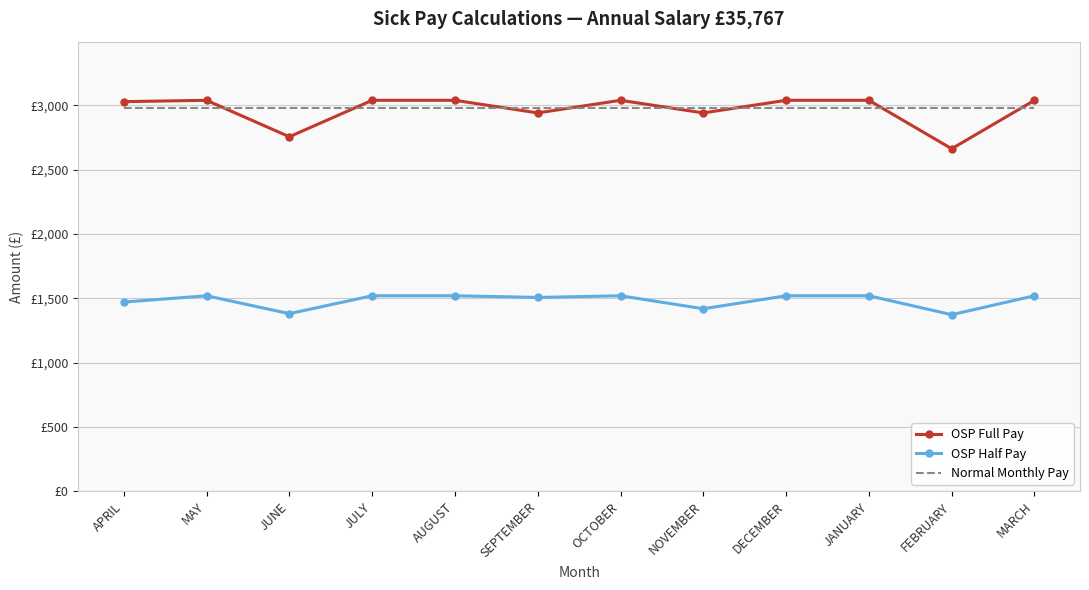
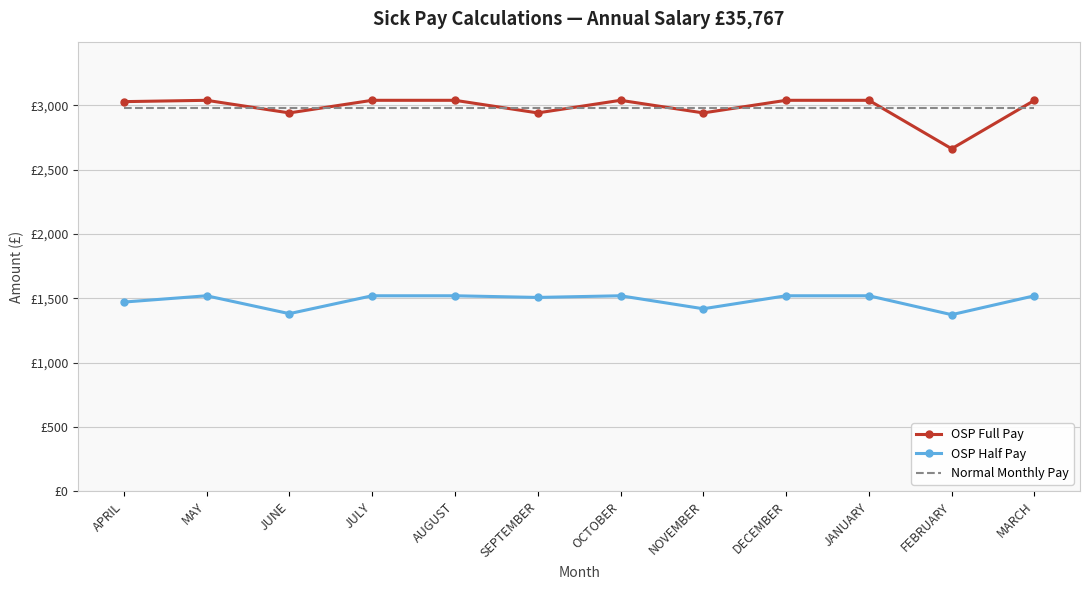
  {
    "OSP Full Pay": {
      "APRIL": "£3,030",
      "MAY": "£3,040",
-     "JUNE": "£2,750",
+     "JUNE": "£2,940",
      "JULY": "£3,040",
      "AUGUST": "£3,040",
      "SEPTEMBER": "£2,940",
      "OCTOBER": "£3,040",
      "NOVEMBER": "£2,940",
      "DECEMBER": "£3,040",
      "JANUARY": "£3,040",
      "FEBRUARY": "£2,660",
      "MARCH": "£3,040"
    },
    "OSP Half Pay": {
      "APRIL": "£1,470",
      "MAY": "£1,520",
      "JUNE": "£1,380",
      "JULY": "£1,520",
      "AUGUST": "£1,520",
      "SEPTEMBER": "£1,510",
      "OCTOBER": "£1,520",
      "NOVEMBER": "£1,420",
      "DECEMBER": "£1,520",
      "JANUARY": "£1,520",
      "FEBRUARY": "£1,370",
      "MARCH": "£1,520"
    },
    "Normal Monthly Pay": {
      "APRIL": "£2,980",
      "MAY": "£2,980",
      "JUNE": "£2,980",
      "JULY": "£2,980",
      "AUGUST": "£2,980",
      "SEPTEMBER": "£2,980",
      "OCTOBER": "£2,980",
      "NOVEMBER": "£2,980",
      "DECEMBER": "£2,980",
      "JANUARY": "£2,980",
      "FEBRUARY": "£2,980",
      "MARCH": "£2,980"
    }
  }
